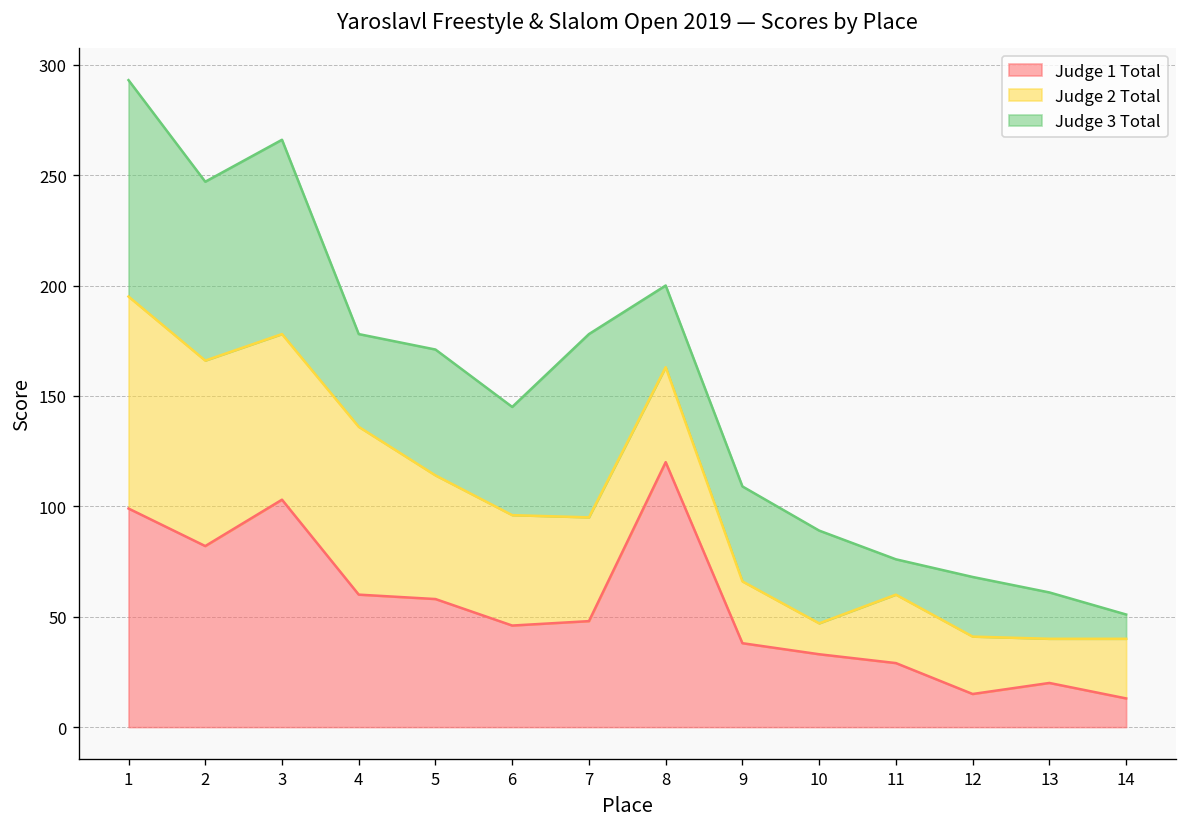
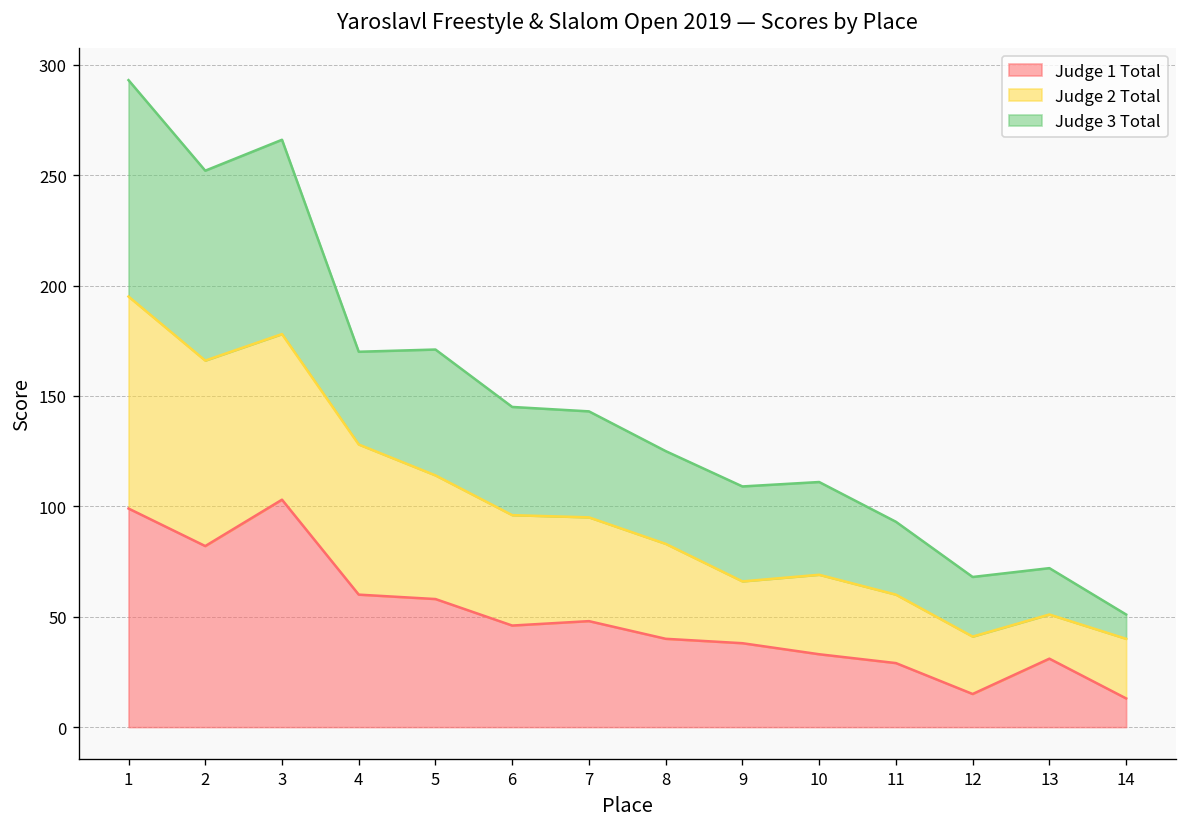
  {
    "Judge 1 Total": {
      "1": 99,
      "2": 82,
      "3": 103,
      "4": 60,
      "5": 58,
      "6": 46,
      "7": 48,
-     "8": 120,
+     "8": 40,
      "9": 38,
      "10": 33,
      "11": 29,
      "12": 15,
-     "13": 20,
+     "13": 31,
      "14": 13
    },
    "Judge 2 Total": {
      "1": 96,
      "2": 84,
      "3": 75,
-     "4": 76,
+     "4": 68,
      "5": 56,
      "6": 50,
      "7": 47,
      "8": 43,
      "9": 28,
-     "10": 14,
+     "10": 36,
      "11": 31,
      "12": 26,
      "13": 20,
      "14": 27
    },
    "Judge 3 Total": {
      "1": 98,
-     "2": 81,
+     "2": 86,
      "3": 88,
      "4": 42,
      "5": 57,
      "6": 49,
-     "7": 83,
-     "8": 37,
+     "7": 48,
+     "8": 42,
      "9": 43,
      "10": 42,
-     "11": 16,
+     "11": 33,
      "12": 27,
      "13": 21,
      "14": 11
    }
  }
